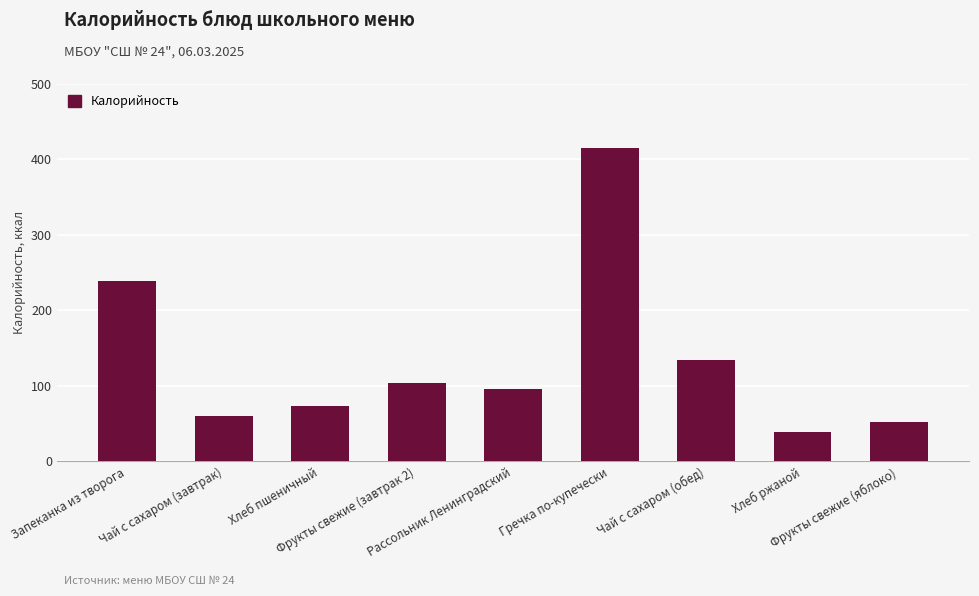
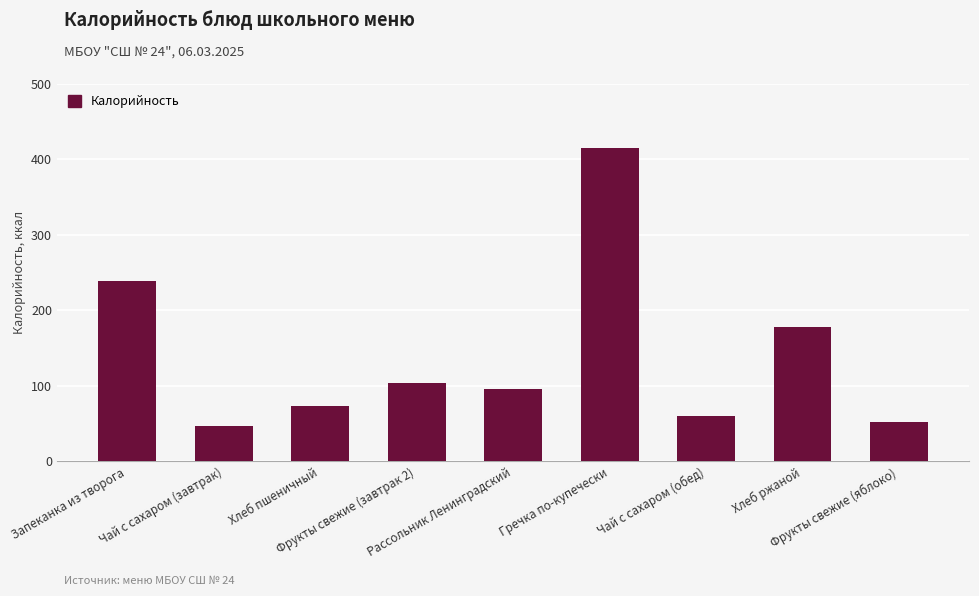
  {
    "Запеканка из творога": 240,
-   "Чай с сахаром (завтрак)": 60,
+   "Чай с сахаром (завтрак)": 50,
    "Хлеб пшеничный": 70,
    "Фрукты свежие (завтрак 2)": 100,
    "Рассольник Ленинградский": 100,
    "Гречка по-купечески": 420,
-   "Чай с сахаром (обед)": 130,
-   "Хлеб ржаной": 40,
+   "Чай с сахаром (обед)": 60,
+   "Хлеб ржаной": 180,
    "Фрукты свежие (яблоко)": 50
  }
